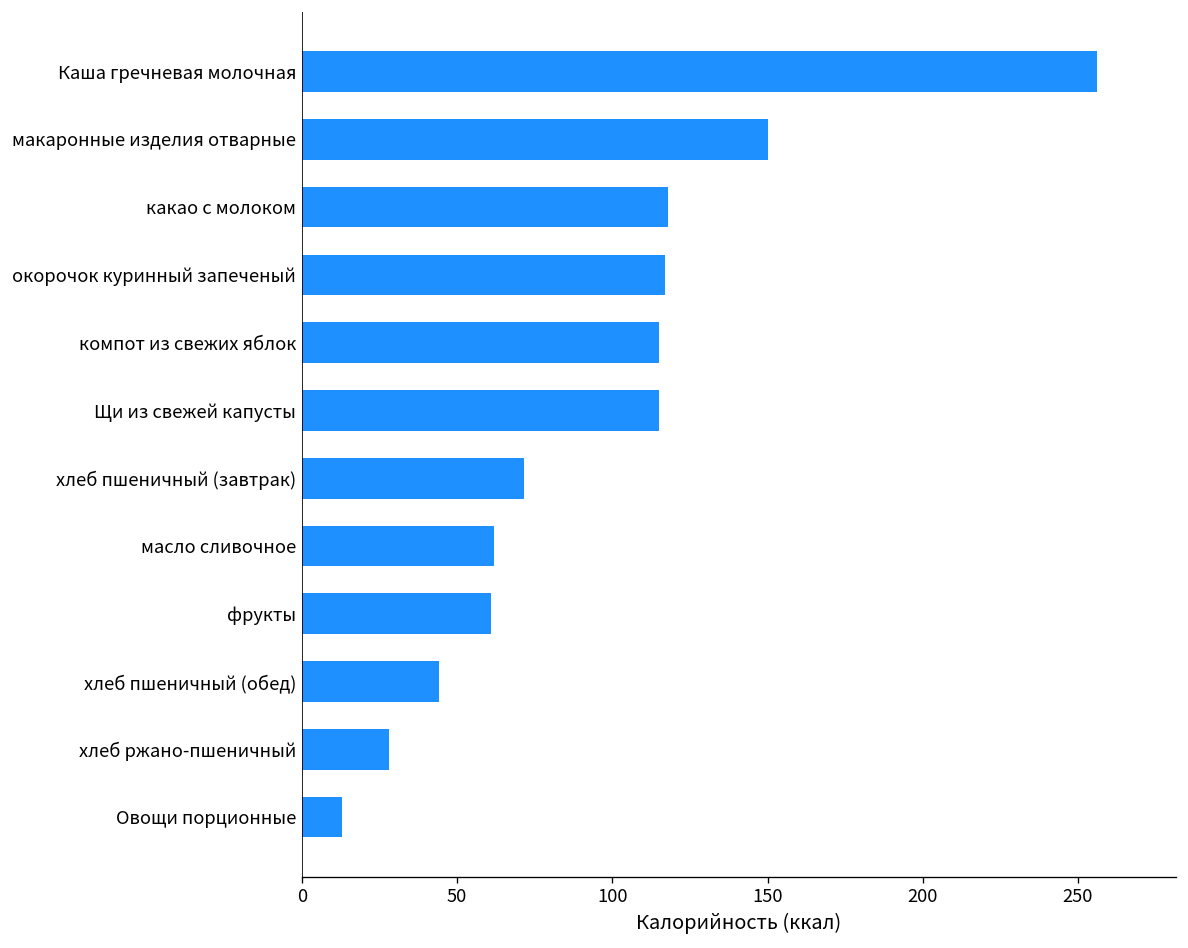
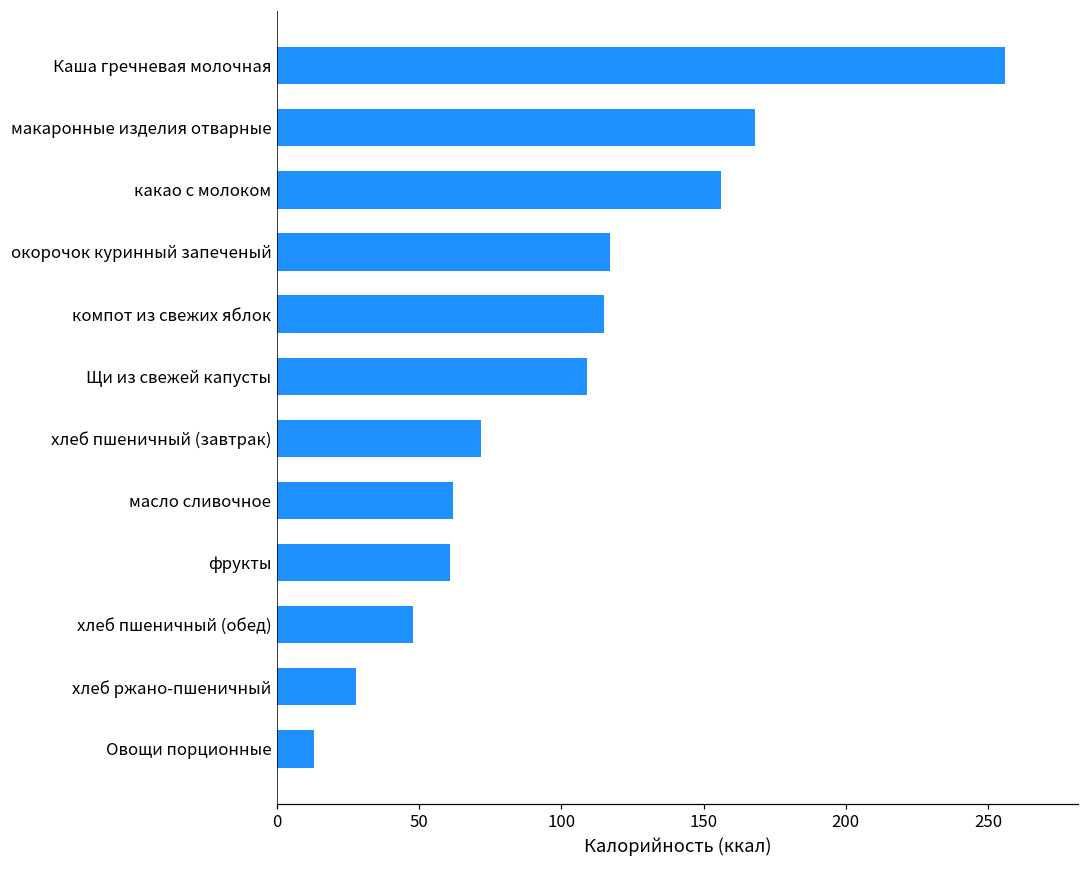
  {
    "Каша гречневая молочная": 256,
-   "макаронные изделия отварные": 150,
-   "какао с молоком": 118,
+   "макаронные изделия отварные": 168,
+   "какао с молоком": 156,
    "окорочок куринный запеченый": 117,
    "компот из свежих яблок": 115,
-   "Щи из свежей капусты": 115,
+   "Щи из свежей капусты": 109,
    "хлеб пшеничный (завтрак)": 72,
    "масло сливочное": 62,
    "фрукты": 61,
-   "хлеб пшеничный (обед)": 44,
+   "хлеб пшеничный (обед)": 48,
    "хлеб ржано-пшеничный": 28,
    "Овощи порционные": 13
  }
